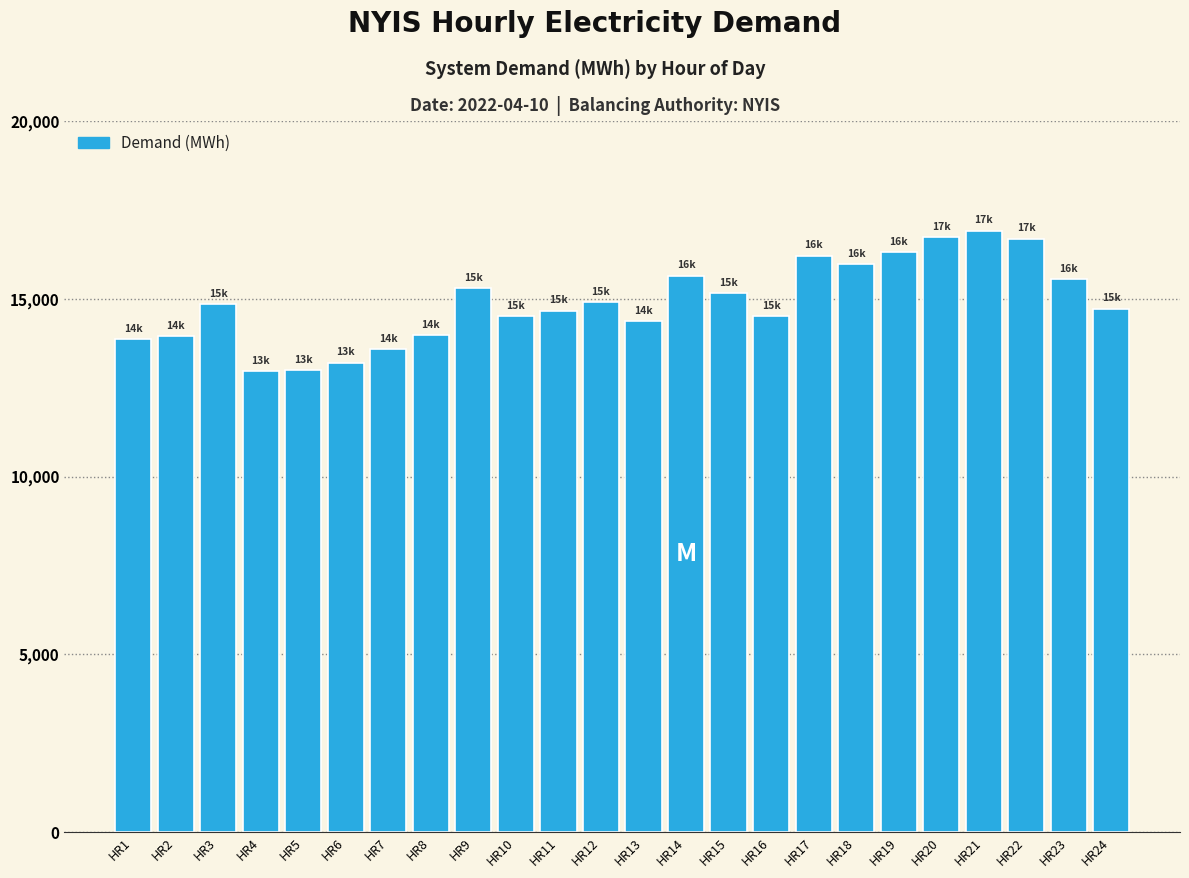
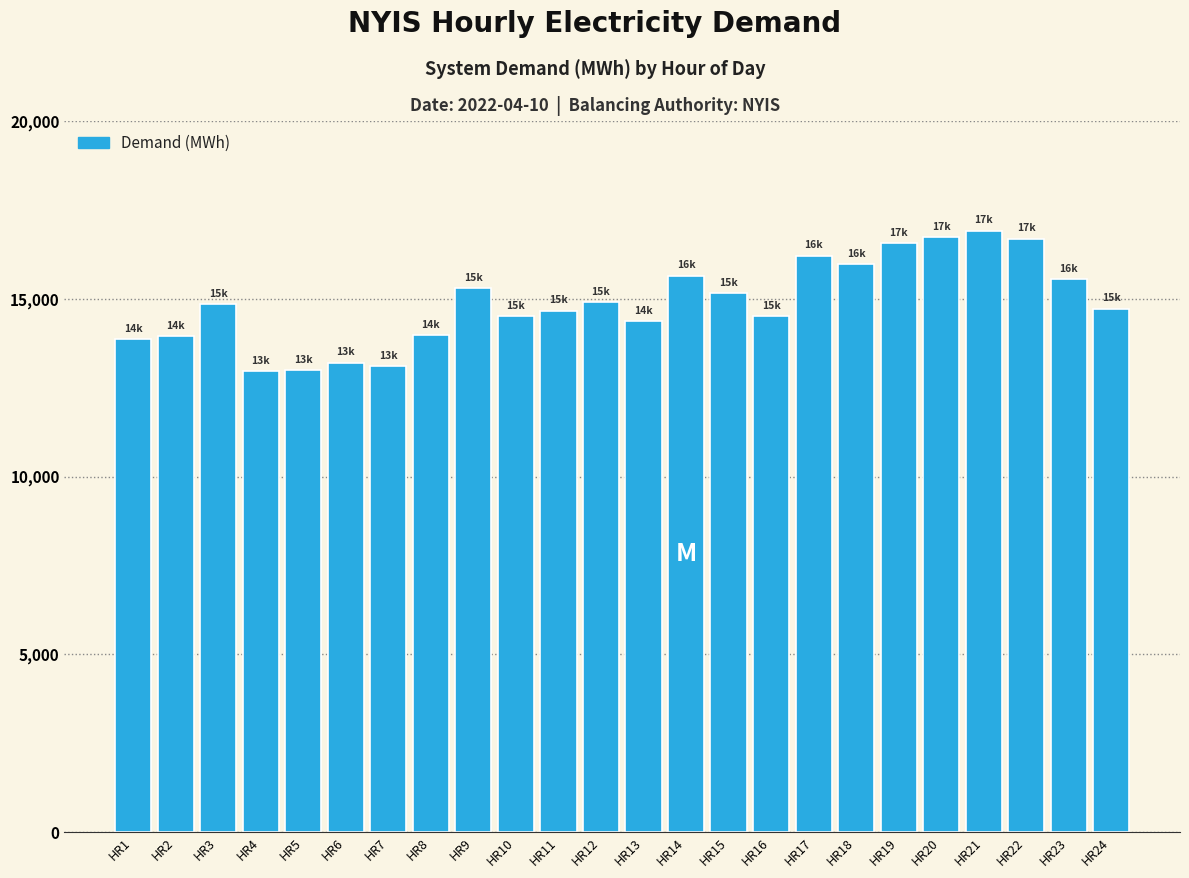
  {
    "HR1": "14k",
    "HR2": "14k",
    "HR3": "15k",
    "HR4": "13k",
    "HR5": "13k",
    "HR6": "13k",
-   "HR7": "14k",
+   "HR7": "13k",
    "HR8": "14k",
    "HR9": "15k",
    "HR10": "15k",
    "HR11": "15k",
    "HR12": "15k",
    "HR13": "14k",
    "HR14": "16k",
    "HR15": "15k",
    "HR16": "15k",
    "HR17": "16k",
    "HR18": "16k",
-   "HR19": "16k",
+   "HR19": "17k",
    "HR20": "17k",
    "HR21": "17k",
    "HR22": "17k",
    "HR23": "16k",
    "HR24": "15k"
  }
